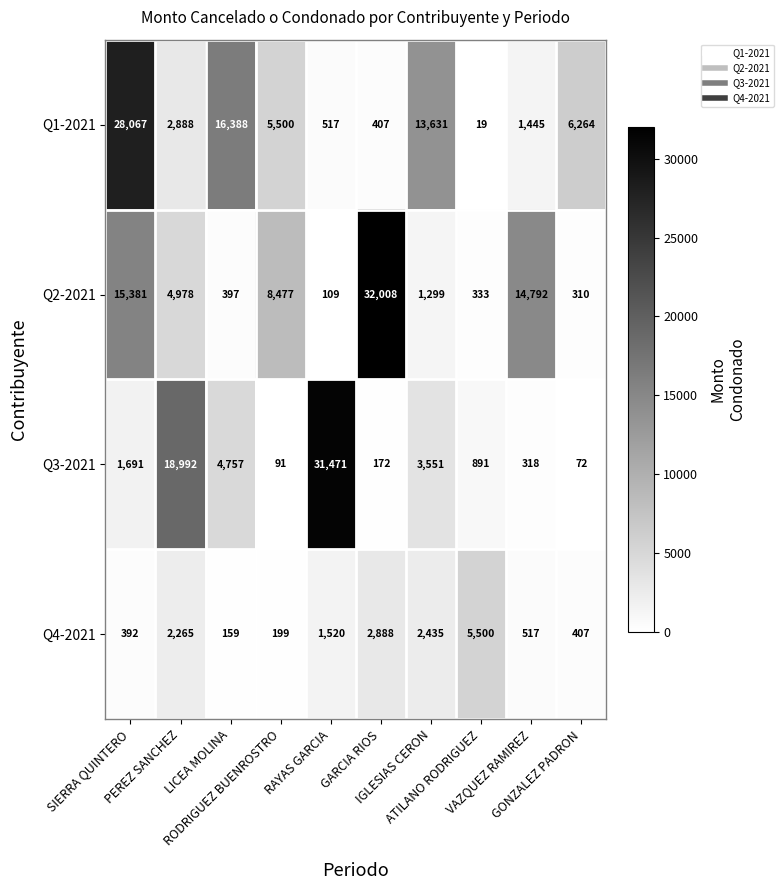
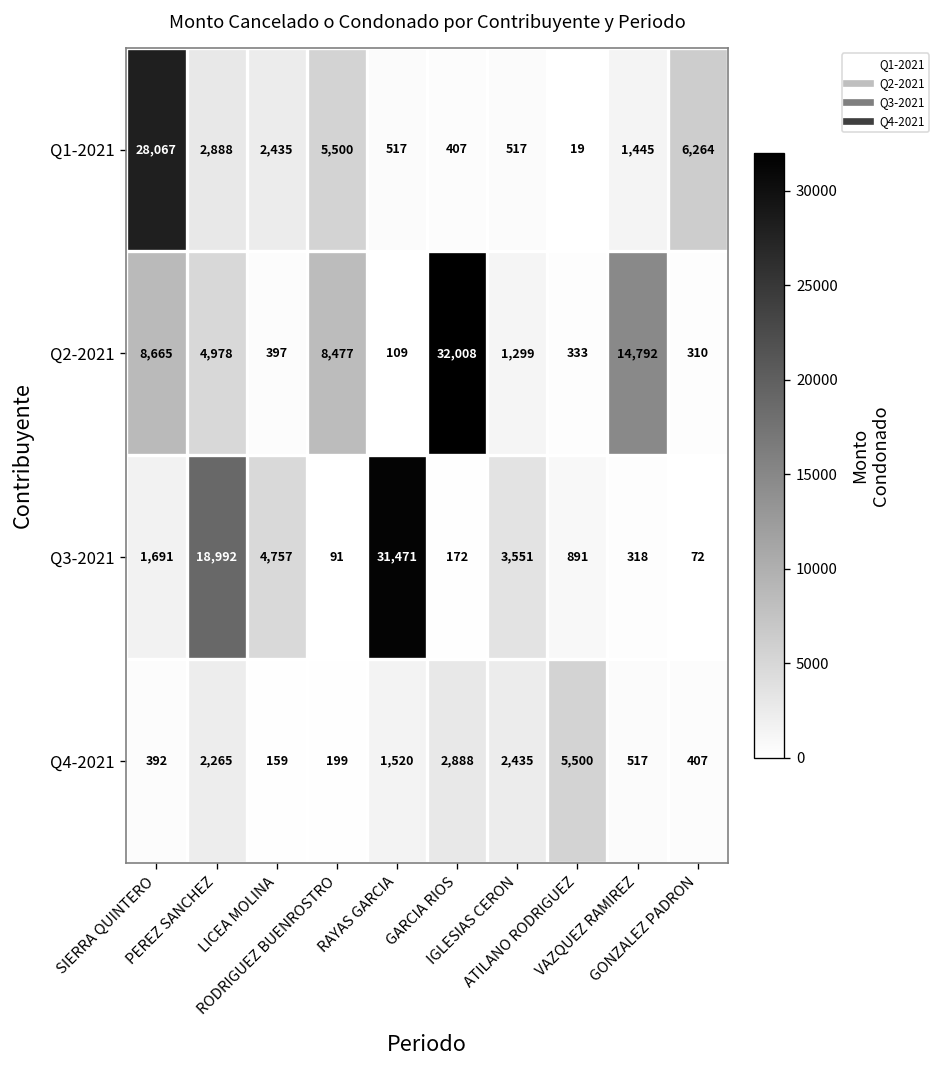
  {
    "Q1-2021": {
      "SIERRA QUINTERO": "28,067",
      "PEREZ SANCHEZ": "2,888",
-     "LICEA MOLINA": "16,388",
+     "LICEA MOLINA": "2,435",
      "RODRIGUEZ BUENROSTRO": "5,500",
      "RAYAS GARCIA": "517",
      "GARCIA RIOS": "407",
-     "IGLESIAS CERON": "13,631",
+     "IGLESIAS CERON": "517",
      "ATILANO RODRIGUEZ": "19",
      "VAZQUEZ RAMIREZ": "1,445",
      "GONZALEZ PADRON": "6,264"
    },
    "Q2-2021": {
-     "SIERRA QUINTERO": "15,381",
+     "SIERRA QUINTERO": "8,665",
      "PEREZ SANCHEZ": "4,978",
      "LICEA MOLINA": "397",
      "RODRIGUEZ BUENROSTRO": "8,477",
      "RAYAS GARCIA": "109",
      "GARCIA RIOS": "32,008",
      "IGLESIAS CERON": "1,299",
      "ATILANO RODRIGUEZ": "333",
      "VAZQUEZ RAMIREZ": "14,792",
      "GONZALEZ PADRON": "310"
    },
    "Q3-2021": {
      "SIERRA QUINTERO": "1,691",
      "PEREZ SANCHEZ": "18,992",
      "LICEA MOLINA": "4,757",
      "RODRIGUEZ BUENROSTRO": "91",
      "RAYAS GARCIA": "31,471",
      "GARCIA RIOS": "172",
      "IGLESIAS CERON": "3,551",
      "ATILANO RODRIGUEZ": "891",
      "VAZQUEZ RAMIREZ": "318",
      "GONZALEZ PADRON": "72"
    },
    "Q4-2021": {
      "SIERRA QUINTERO": "392",
      "PEREZ SANCHEZ": "2,265",
      "LICEA MOLINA": "159",
      "RODRIGUEZ BUENROSTRO": "199",
      "RAYAS GARCIA": "1,520",
      "GARCIA RIOS": "2,888",
      "IGLESIAS CERON": "2,435",
      "ATILANO RODRIGUEZ": "5,500",
      "VAZQUEZ RAMIREZ": "517",
      "GONZALEZ PADRON": "407"
    }
  }
